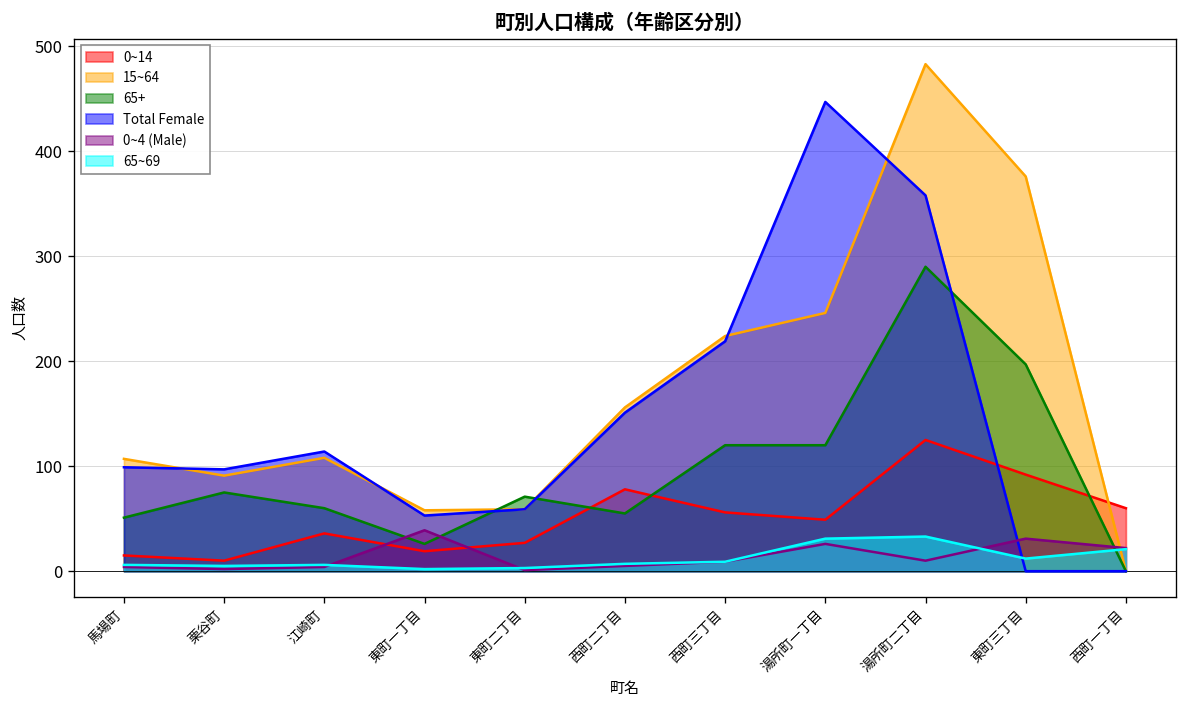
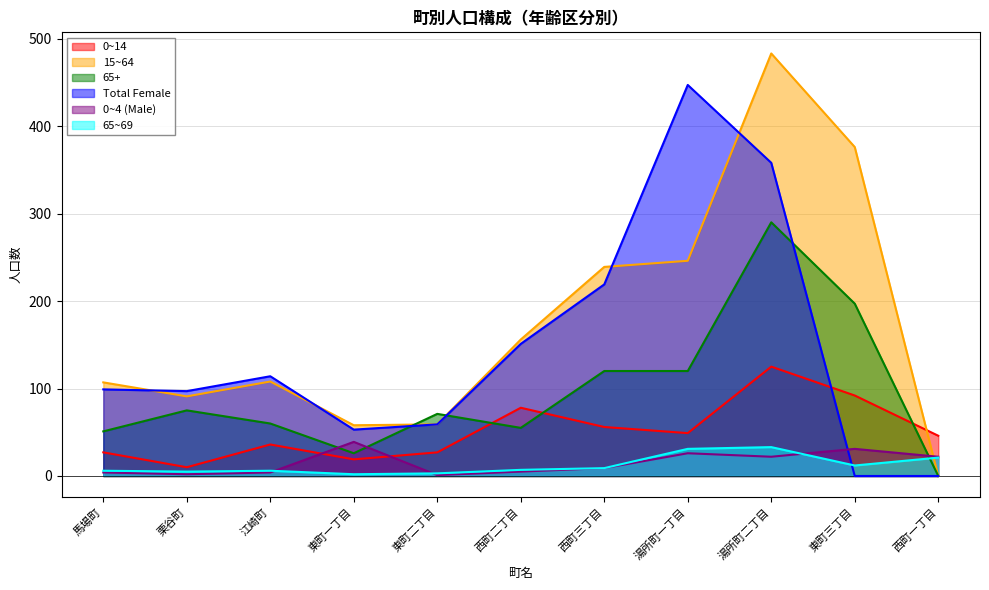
  {
    "0~14": {
-     "馬場町": 20,
+     "馬場町": 30,
      "栗谷町": 10,
      "江崎町": 40,
      "東町一丁目": 20,
      "東町二丁目": 30,
      "西町二丁目": 80,
      "西町三丁目": 60,
      "湯所町一丁目": 50,
      "湯所町二丁目": 130,
      "東町三丁目": 90,
-     "西町一丁目": 60
+     "西町一丁目": 50
    },
    "15~64": {
      "馬場町": 110,
      "栗谷町": 90,
      "江崎町": 110,
      "東町一丁目": 60,
      "西町二丁目": 160,
-     "西町三丁目": 220,
+     "西町三丁目": 240,
      "湯所町一丁目": 250,
      "湯所町二丁目": 480,
      "東町三丁目": 380
    },
    "65+": {
      "馬場町": 50,
      "栗谷町": 80,
      "江崎町": 60,
      "東町一丁目": 30,
      "東町二丁目": 70,
      "西町二丁目": 60,
      "西町三丁目": 120,
      "湯所町一丁目": 120,
      "湯所町二丁目": 290,
      "東町三丁目": 200
    },
    "Total Female": {
      "馬場町": 100,
      "栗谷町": 100,
      "江崎町": 110,
      "東町一丁目": 50,
      "西町二丁目": 150,
      "西町三丁目": 220,
      "湯所町一丁目": 450,
      "湯所町二丁目": 360,
      "東町三丁目": 0
    },
    "0~4 (Male)": {
      "栗谷町": 0,
      "東町一丁目": 40,
      "湯所町一丁目": 30,
-     "湯所町二丁目": 10,
+     "湯所町二丁目": 20,
      "東町三丁目": 30
    },
    "65~69": {
      "栗谷町": 10,
      "東町一丁目": 0,
      "湯所町一丁目": 30,
      "湯所町二丁目": 30,
      "東町三丁目": 10
    }
  }
